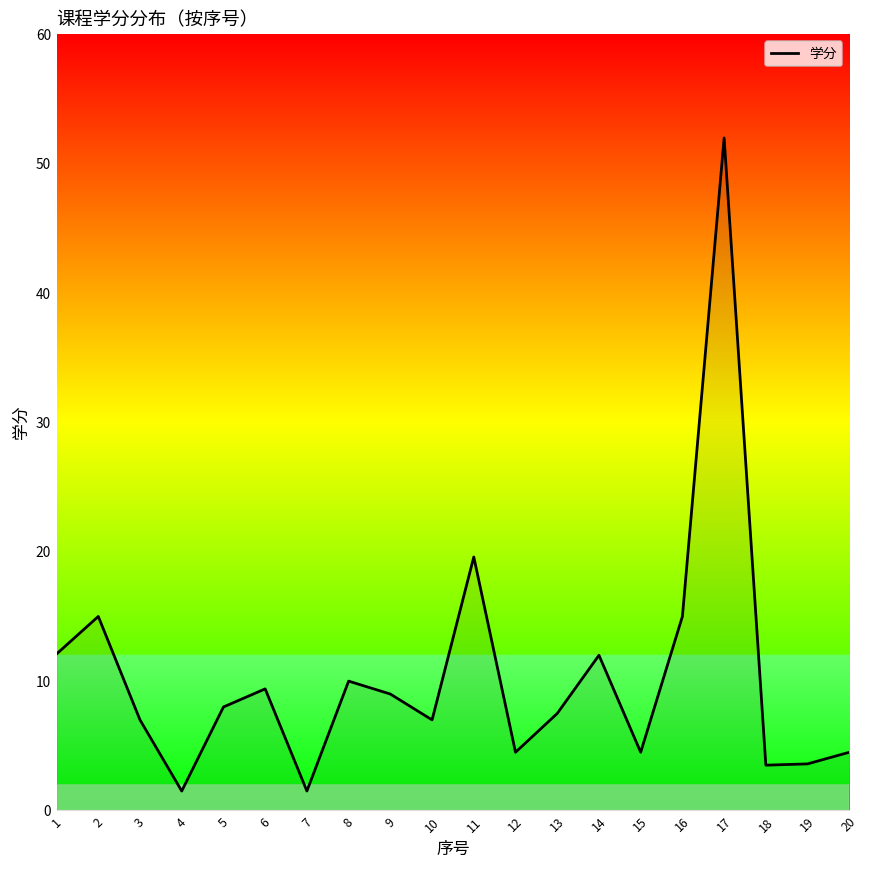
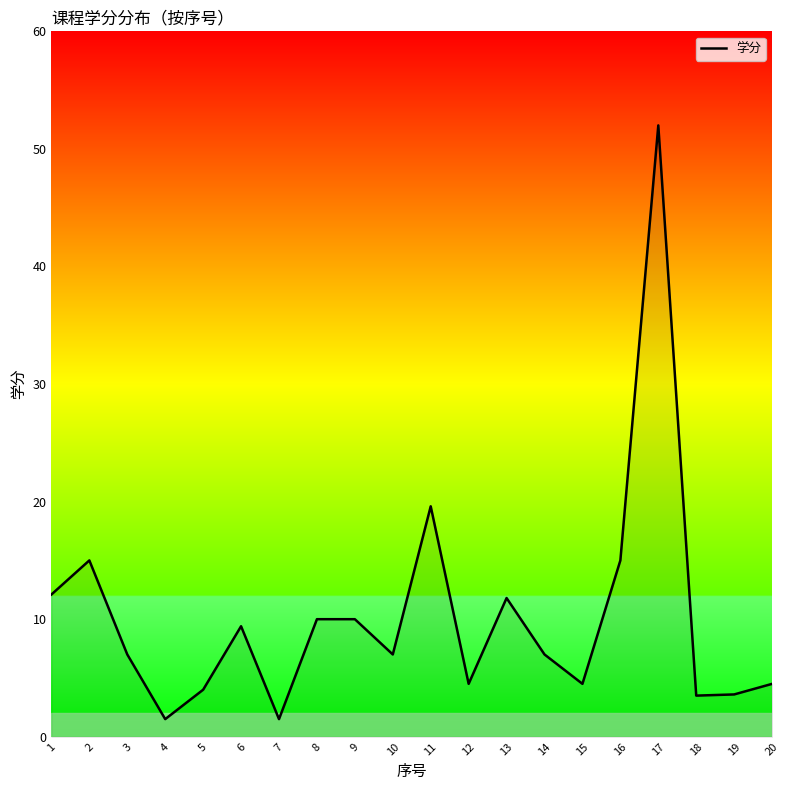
  {
    "1": 12.1,
    "2": 15.0,
    "3": 7.0,
-   "5": 8,
+   "5": 4,
    "6": 9.4,
    "8": 10.0,
-   "9": 9,
+   "9": 10,
    "10": 7.0,
    "11": 19.6,
    "12": 4.5,
-   "13": 7.5,
-   "14": 12,
+   "13": 11.8,
+   "14": 7,
    "15": 4.5,
    "16": 15.0,
    "17": 52.0,
    "18": 3.5,
    "19": 3.6,
    "20": 4.5
  }
